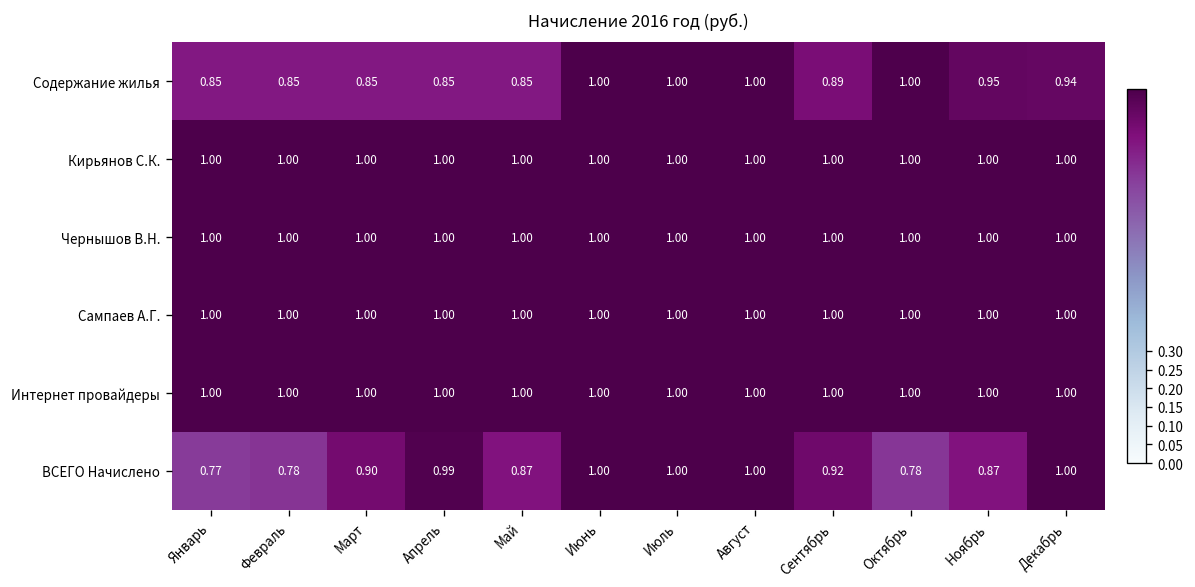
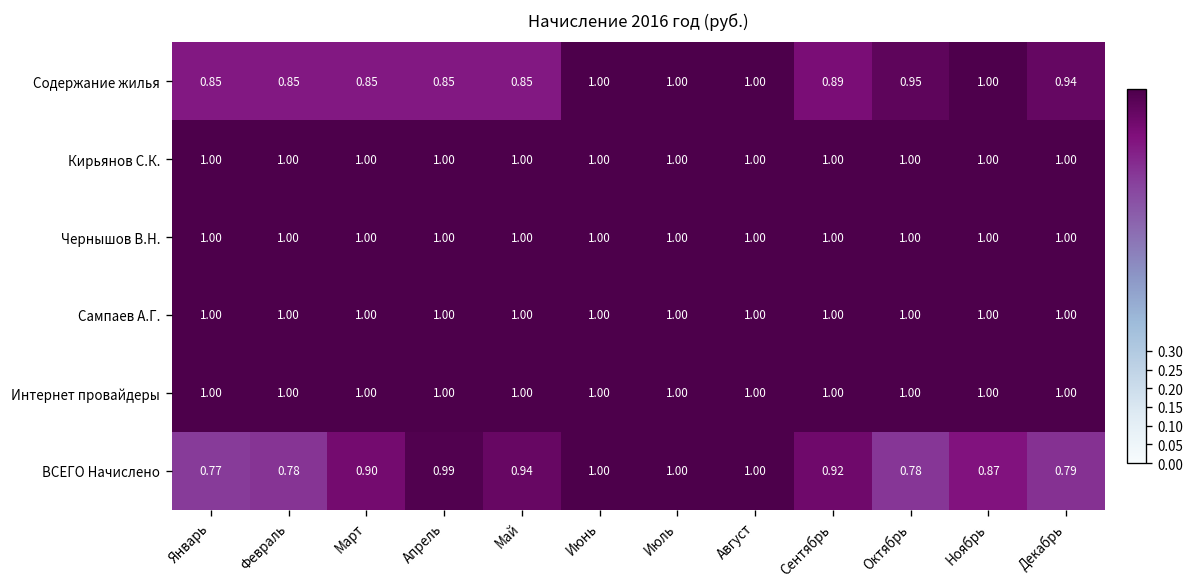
  {
    "Содержание жилья": {
      "Январь": 0.85,
      "Февраль": 0.85,
      "Март": 0.85,
      "Апрель": 0.85,
      "Май": 0.85,
      "Июнь": 1.00,
      "Июль": 1.00,
      "Август": 1.00,
      "Сентябрь": 0.89,
-     "Октябрь": 1.00,
-     "Ноябрь": 0.95,
+     "Октябрь": 0.95,
+     "Ноябрь": 1.00,
      "Декабрь": 0.94
    },
    "Кирьянов С.К.": {
      "Январь": 1.00,
      "Февраль": 1.00,
      "Март": 1.00,
      "Апрель": 1.00,
      "Май": 1.00,
      "Июнь": 1.00,
      "Июль": 1.00,
      "Август": 1.00,
      "Сентябрь": 1.00,
      "Октябрь": 1.00,
      "Ноябрь": 1.00,
      "Декабрь": 1.00
    },
    "Чернышов В.Н.": {
      "Январь": 1.00,
      "Февраль": 1.00,
      "Март": 1.00,
      "Апрель": 1.00,
      "Май": 1.00,
      "Июнь": 1.00,
      "Июль": 1.00,
      "Август": 1.00,
      "Сентябрь": 1.00,
      "Октябрь": 1.00,
      "Ноябрь": 1.00,
      "Декабрь": 1.00
    },
    "Сампаев А.Г.": {
      "Январь": 1.00,
      "Февраль": 1.00,
      "Март": 1.00,
      "Апрель": 1.00,
      "Май": 1.00,
      "Июнь": 1.00,
      "Июль": 1.00,
      "Август": 1.00,
      "Сентябрь": 1.00,
      "Октябрь": 1.00,
      "Ноябрь": 1.00,
      "Декабрь": 1.00
    },
    "Интернет провайдеры": {
      "Январь": 1.00,
      "Февраль": 1.00,
      "Март": 1.00,
      "Апрель": 1.00,
      "Май": 1.00,
      "Июнь": 1.00,
      "Июль": 1.00,
      "Август": 1.00,
      "Сентябрь": 1.00,
      "Октябрь": 1.00,
      "Ноябрь": 1.00,
      "Декабрь": 1.00
    },
    "ВСЕГО Начислено": {
      "Январь": 0.77,
      "Февраль": 0.78,
      "Март": 0.90,
      "Апрель": 0.99,
-     "Май": 0.87,
+     "Май": 0.94,
      "Июнь": 1.00,
      "Июль": 1.00,
      "Август": 1.00,
      "Сентябрь": 0.92,
      "Октябрь": 0.78,
      "Ноябрь": 0.87,
-     "Декабрь": 1.00
+     "Декабрь": 0.79
    }
  }
